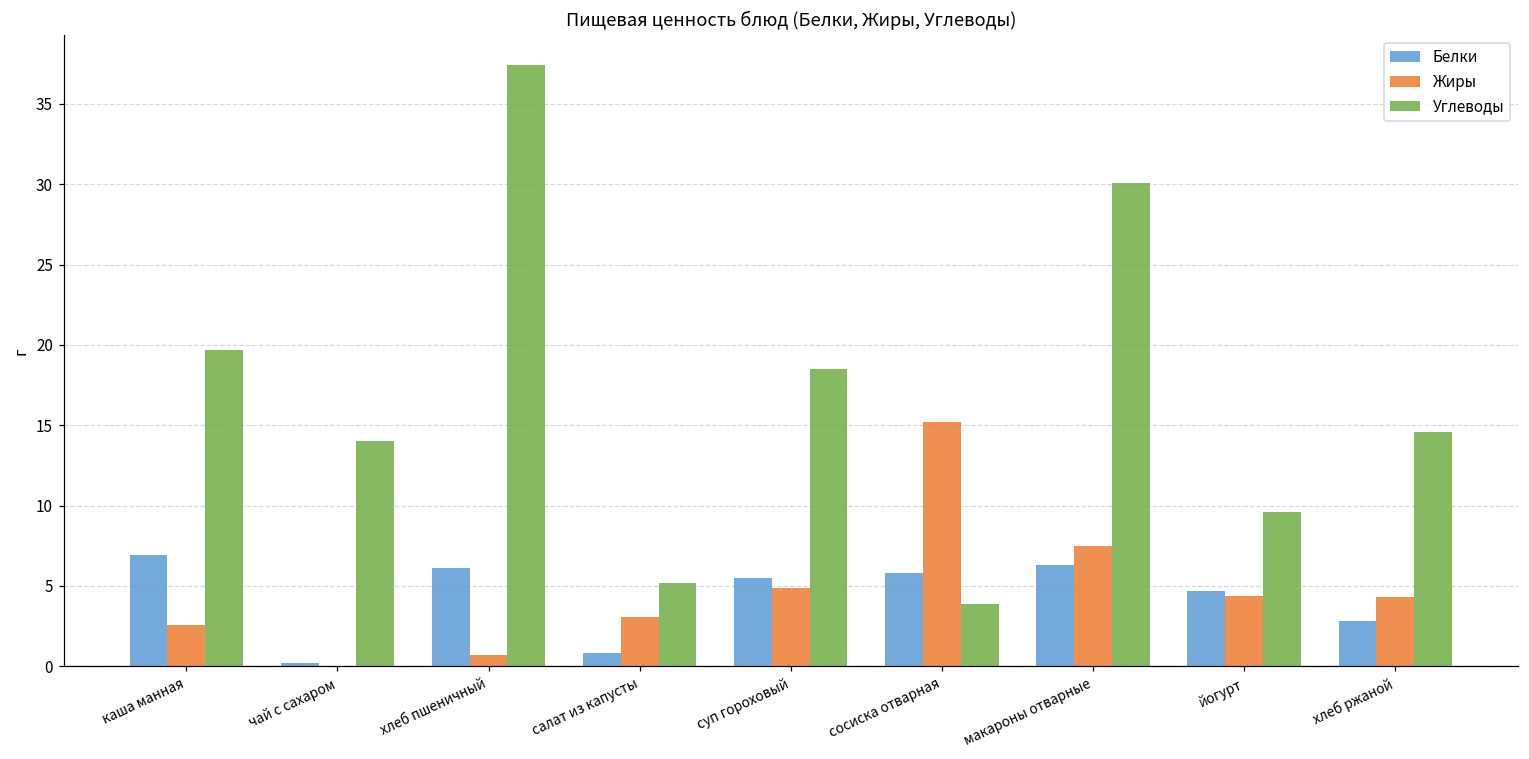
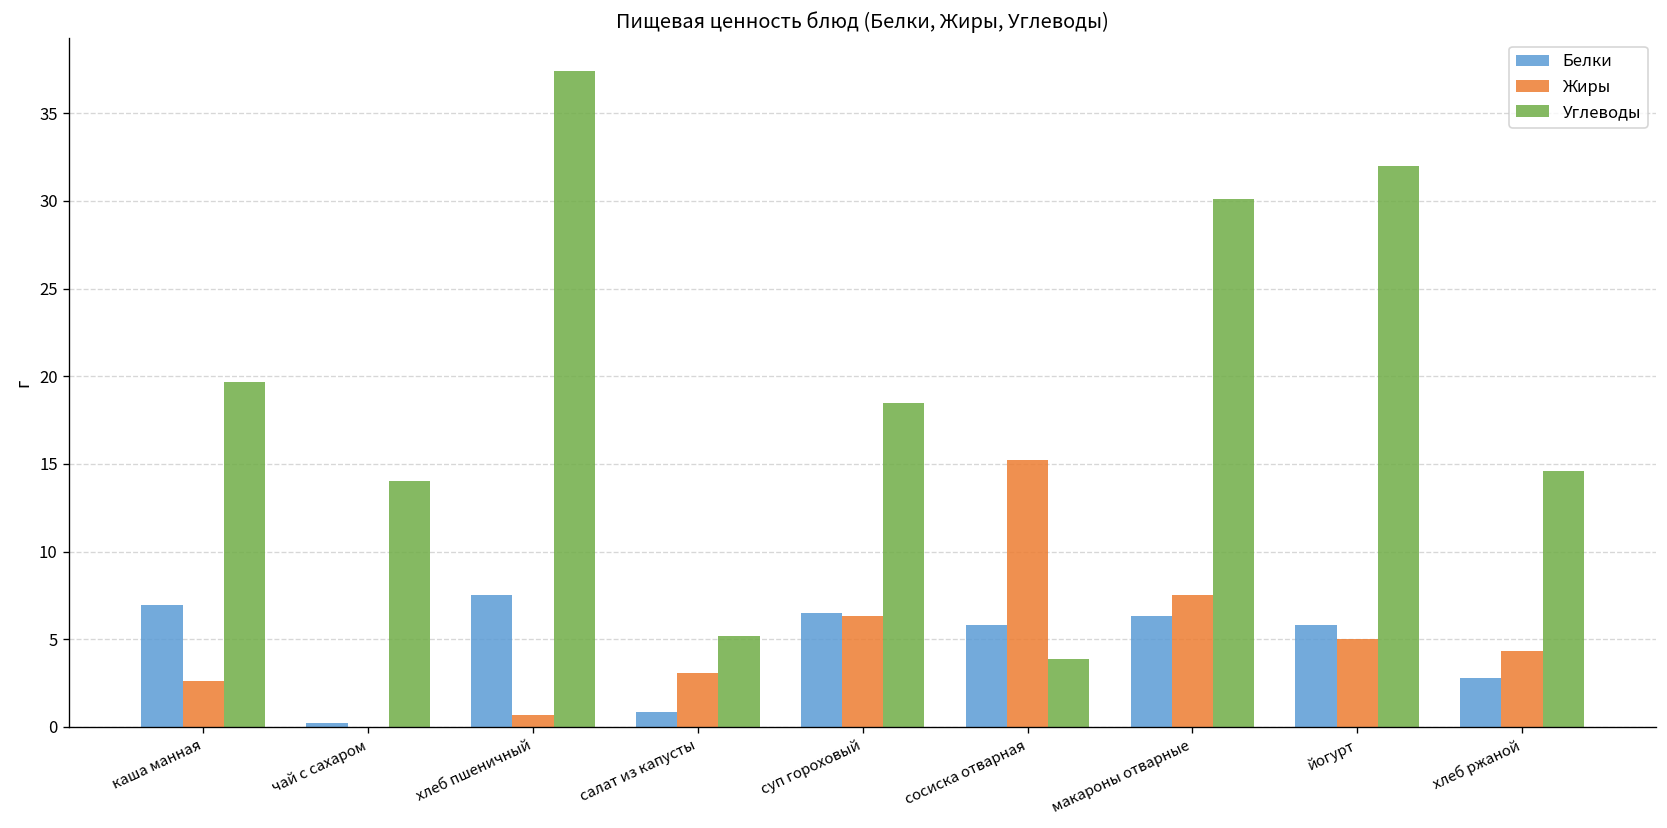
  {
    "Белки": {
      "каша манная": 6.9,
      "чай с сахаром": 0.2,
-     "хлеб пшеничный": 6.1,
+     "хлеб пшеничный": 7.5,
      "салат из капусты": 0.9,
-     "суп гороховый": 5.5,
+     "суп гороховый": 6.5,
      "сосиска отварная": 5.8,
      "макароны отварные": 6.3,
-     "йогурт": 4.7,
+     "йогурт": 5.8,
      "хлеб ржаной": 2.8
    },
    "Жиры": {
      "каша манная": 2.6,
      "чай с сахаром": 0.0,
      "хлеб пшеничный": 0.7,
      "салат из капусты": 3.1,
-     "суп гороховый": 4.9,
+     "суп гороховый": 6.3,
      "сосиска отварная": 15.2,
      "макароны отварные": 7.5,
-     "йогурт": 4.4,
+     "йогурт": 5.0,
      "хлеб ржаной": 4.3
    },
    "Углеводы": {
      "каша манная": 19.7,
      "чай с сахаром": 14.0,
      "хлеб пшеничный": 37.4,
      "салат из капусты": 5.2,
      "суп гороховый": 18.5,
      "сосиска отварная": 3.9,
      "макароны отварные": 30.1,
-     "йогурт": 9.6,
+     "йогурт": 32.0,
      "хлеб ржаной": 14.6
    }
  }
